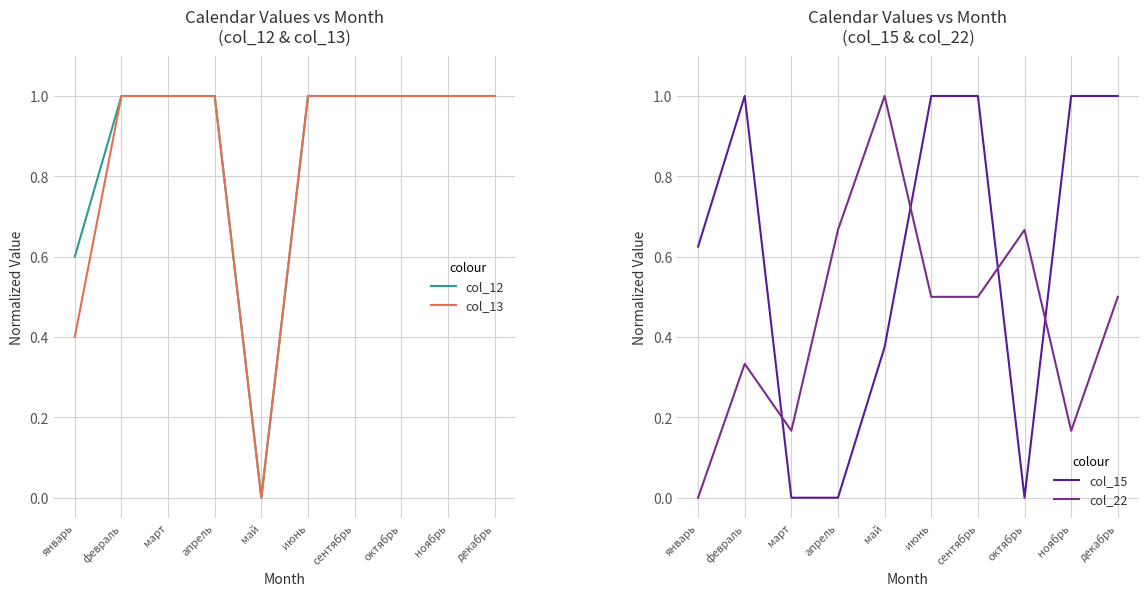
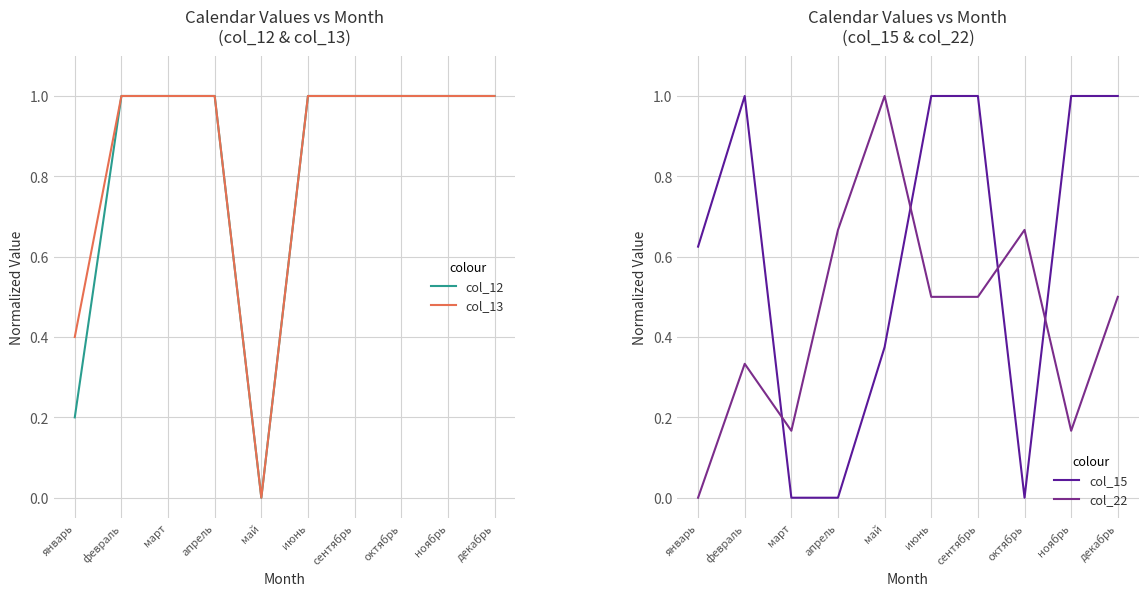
  {
    "Calendar Values vs Month (col_12 & col_13)": {
      "col_12": {
-       "январь": 0.60
+       "январь": 0.20
      },
      "col_13": {
        "январь": 0.40
      }
    }
  }
